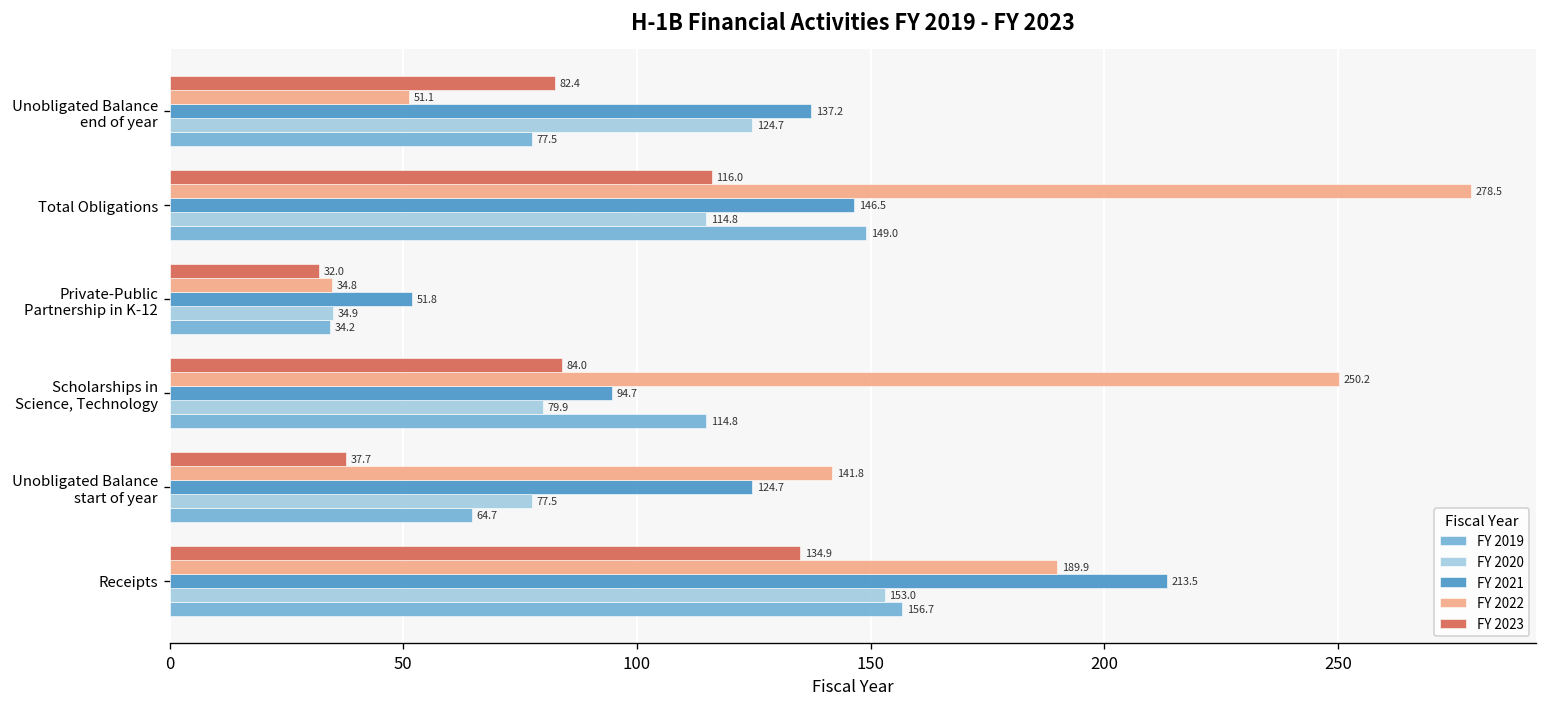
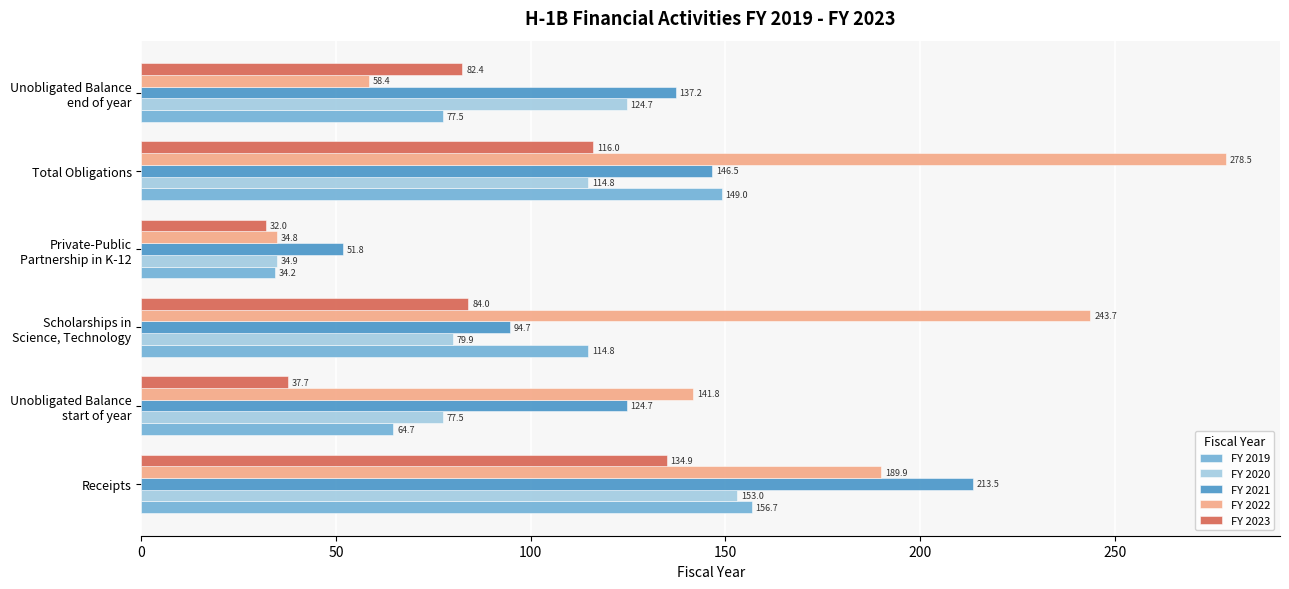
  {
    "FY 2022": {
-     "Unobligated Balance end of year": 51.1,
+     "Unobligated Balance end of year": 58.4,
      "Total Obligations": 278.5,
      "Private-Public Partnership in K-12": 34.8,
-     "Scholarships in Science, Technology": 250.2,
+     "Scholarships in Science, Technology": 243.7,
      "Unobligated Balance start of year": 141.8,
      "Receipts": 189.9
    },
    "FY 2023": {
      "Unobligated Balance end of year": 82.4,
      "Total Obligations": 116.0,
      "Private-Public Partnership in K-12": 32.0,
      "Scholarships in Science, Technology": 84.0,
      "Unobligated Balance start of year": 37.7,
      "Receipts": 134.9
    }
  }
